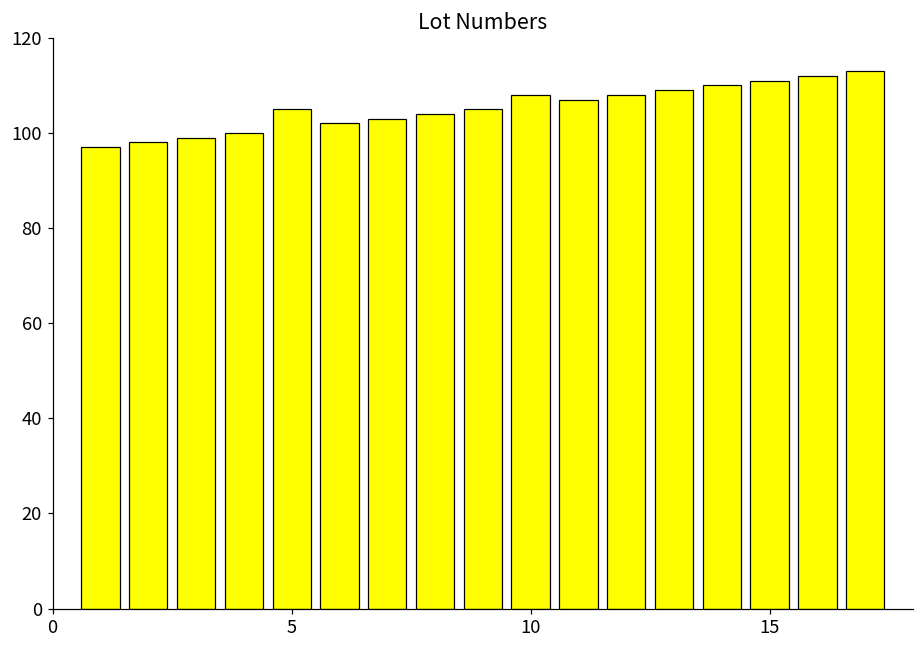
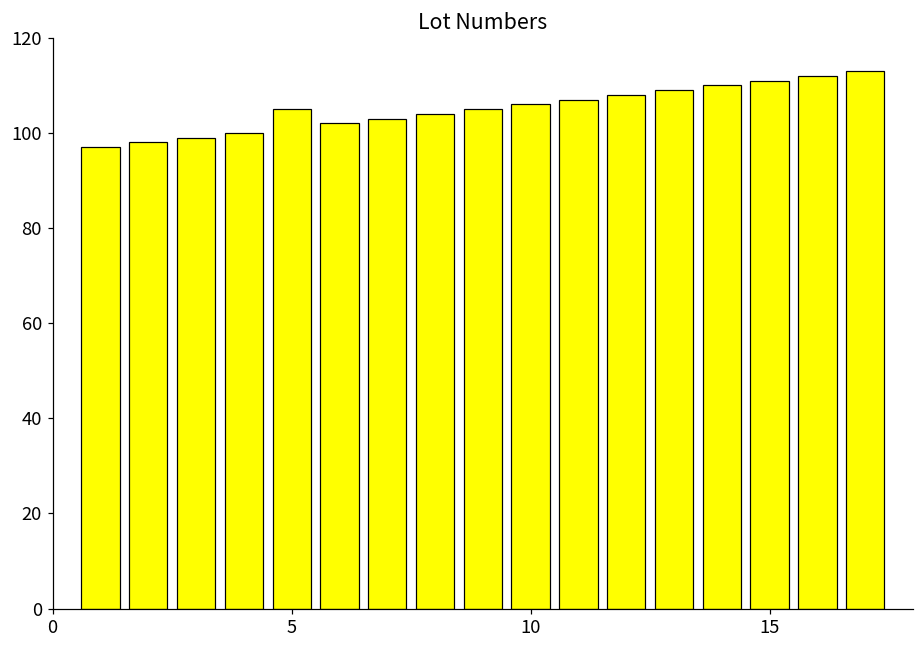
  {
    "5": 105,
-   "10": 108,
+   "10": 106,
    "15": 111
  }
